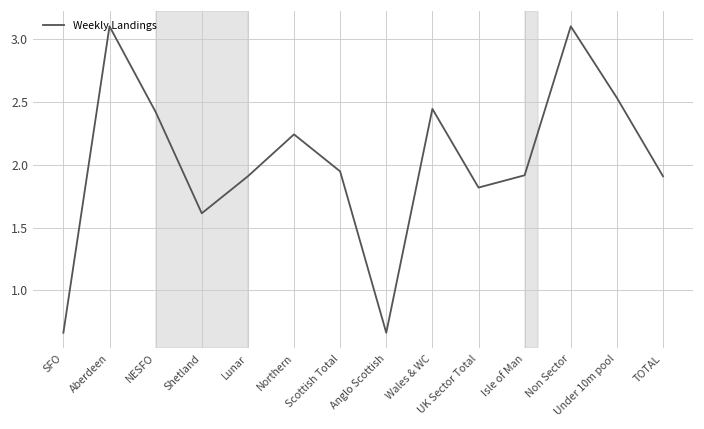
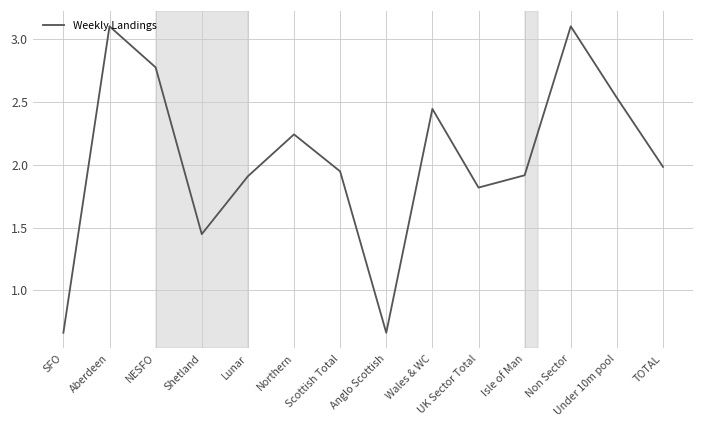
  {
    "SFO": 0.66,
    "Aberdeen": 3.10,
-   "NESFO": 2.42,
-   "Shetland": 1.61,
+   "NESFO": 2.78,
+   "Shetland": 1.45,
    "Lunar": 1.91,
    "Northern": 2.24,
    "Scottish Total": 1.95,
    "Anglo Scottish": 0.66,
    "Wales & WC": 2.45,
    "UK Sector Total": 1.82,
    "Isle of Man": 1.92,
    "Non Sector": 3.10,
    "Under 10m pool": 2.53,
-   "TOTAL": 1.91
+   "TOTAL": 1.98
  }
